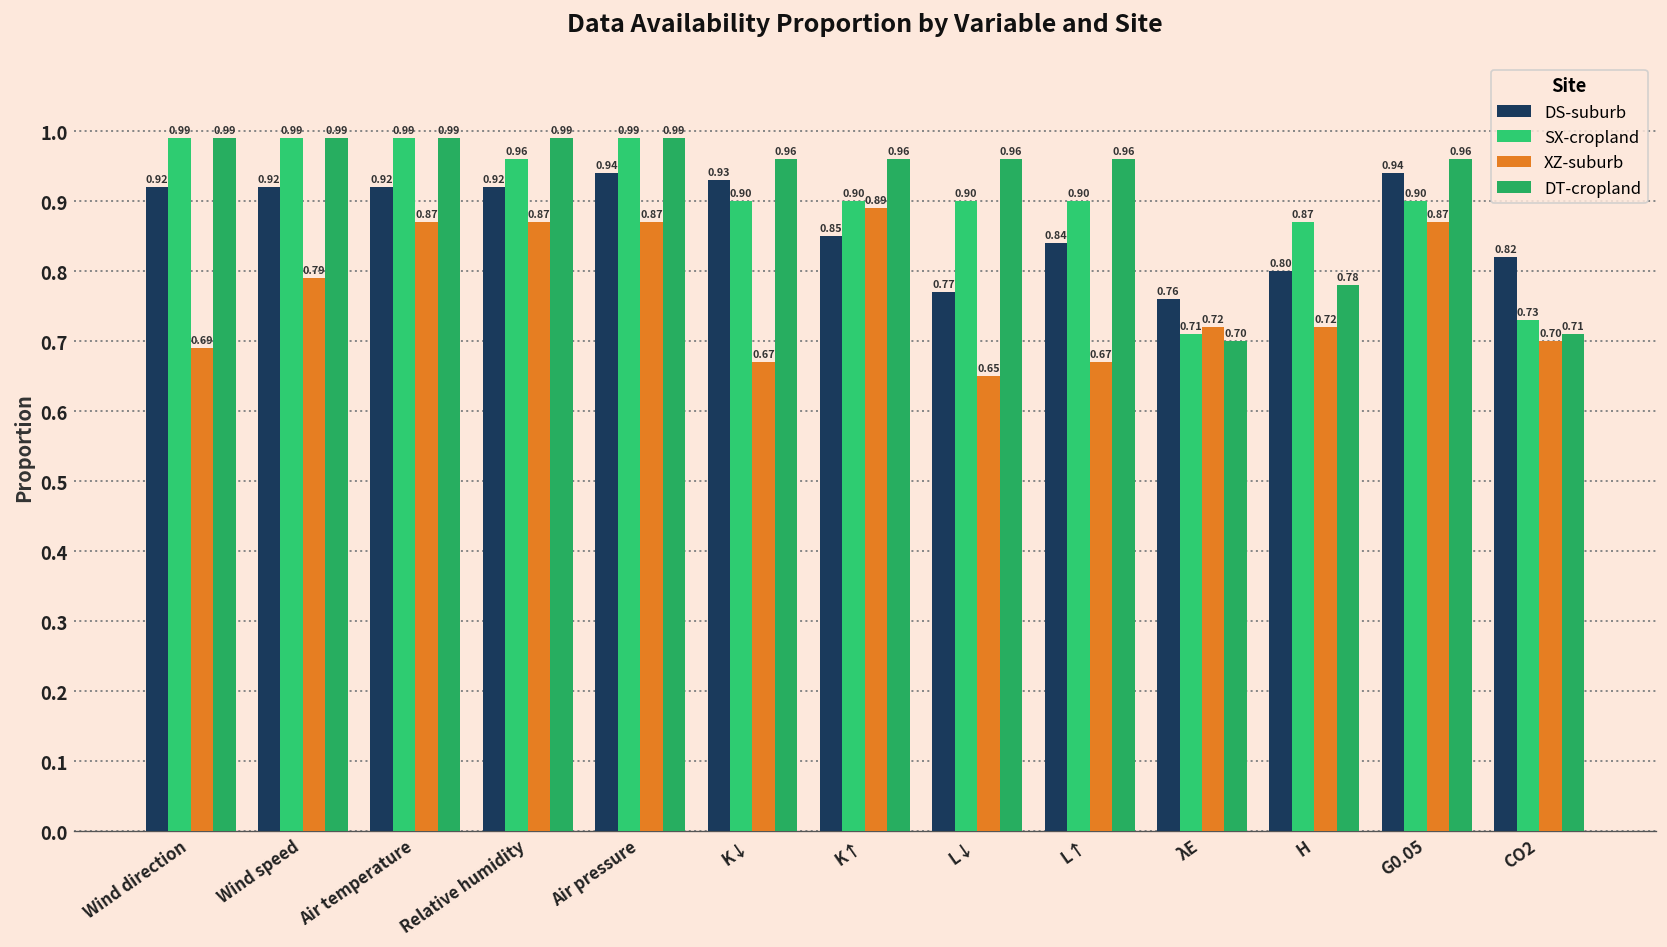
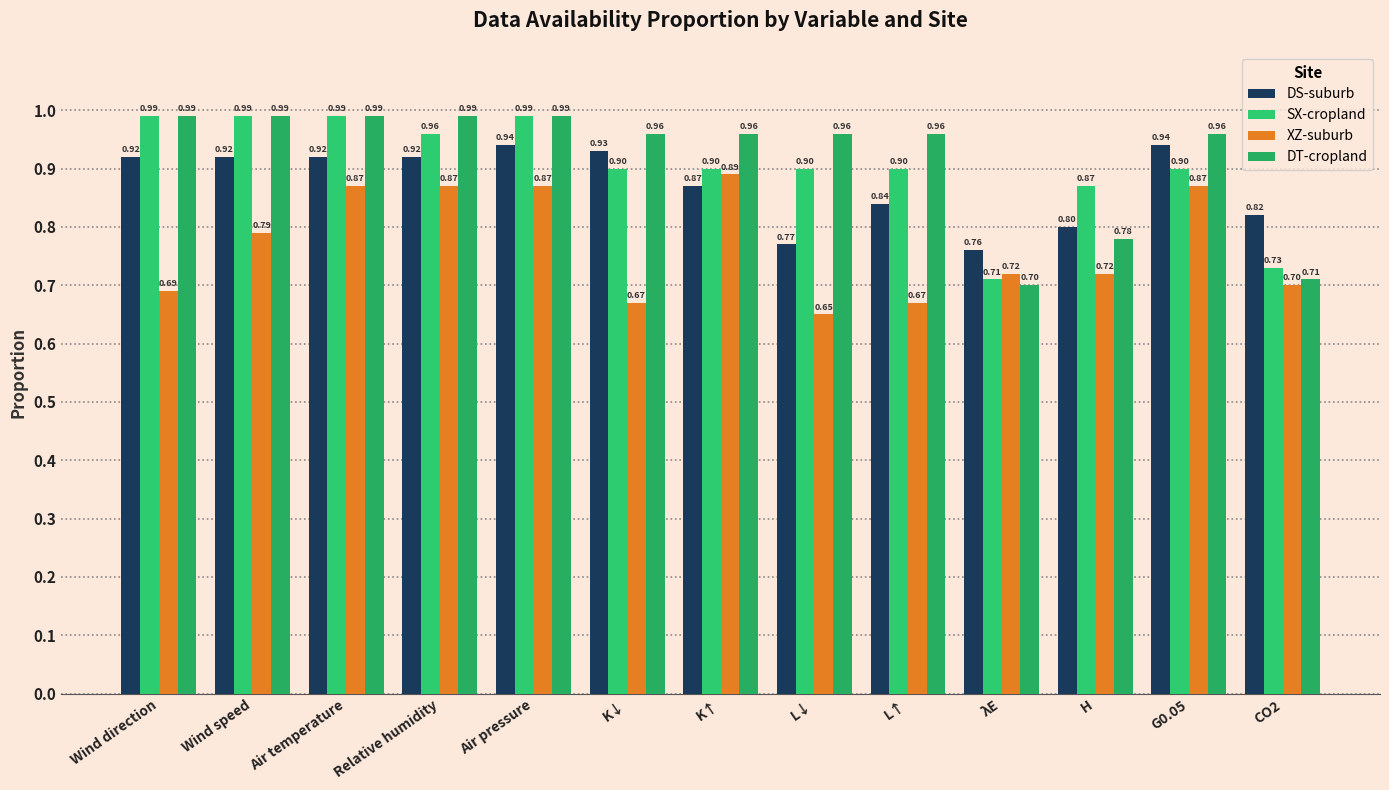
  {
    "DS-suburb": {
      "Wind direction": 0.92,
      "Wind speed": 0.92,
      "Air temperature": 0.92,
      "Relative humidity": 0.92,
      "Air pressure": 0.94,
      "K↓": 0.93,
-     "K↑": 0.85,
+     "K↑": 0.87,
      "L↓": 0.77,
      "L↑": 0.84,
      "λE": 0.76,
      "H": 0.80,
      "G0.05": 0.94,
      "CO2": 0.82
    },
    "XZ-suburb": {
      "Wind direction": 0.69,
      "Wind speed": 0.79,
      "Air temperature": 0.87,
      "Relative humidity": 0.87,
      "Air pressure": 0.87,
      "K↓": 0.67,
      "K↑": 0.89,
      "L↓": 0.65,
      "L↑": 0.67,
      "λE": 0.72,
      "H": 0.72,
      "G0.05": 0.87,
      "CO2": 0.70
    }
  }
